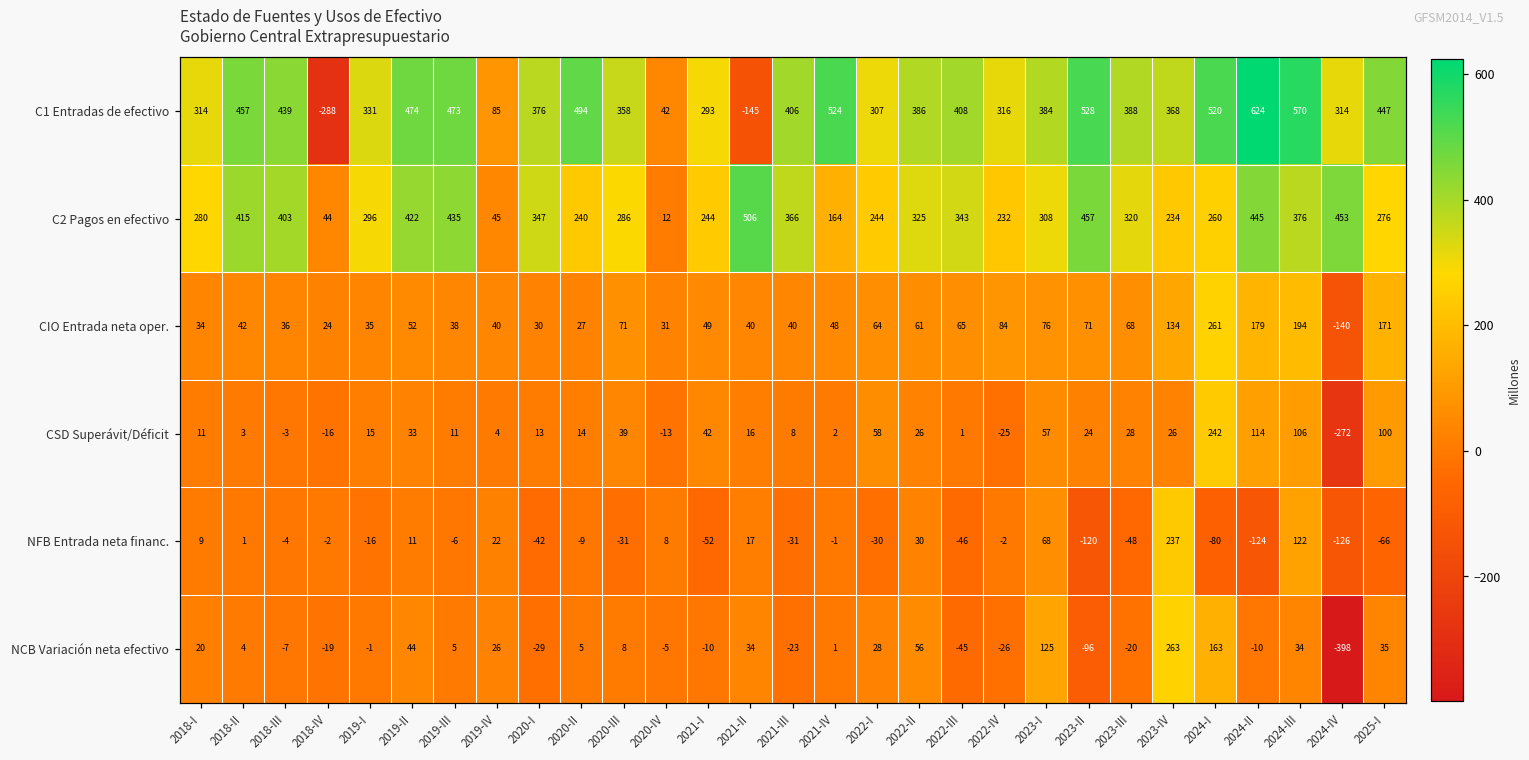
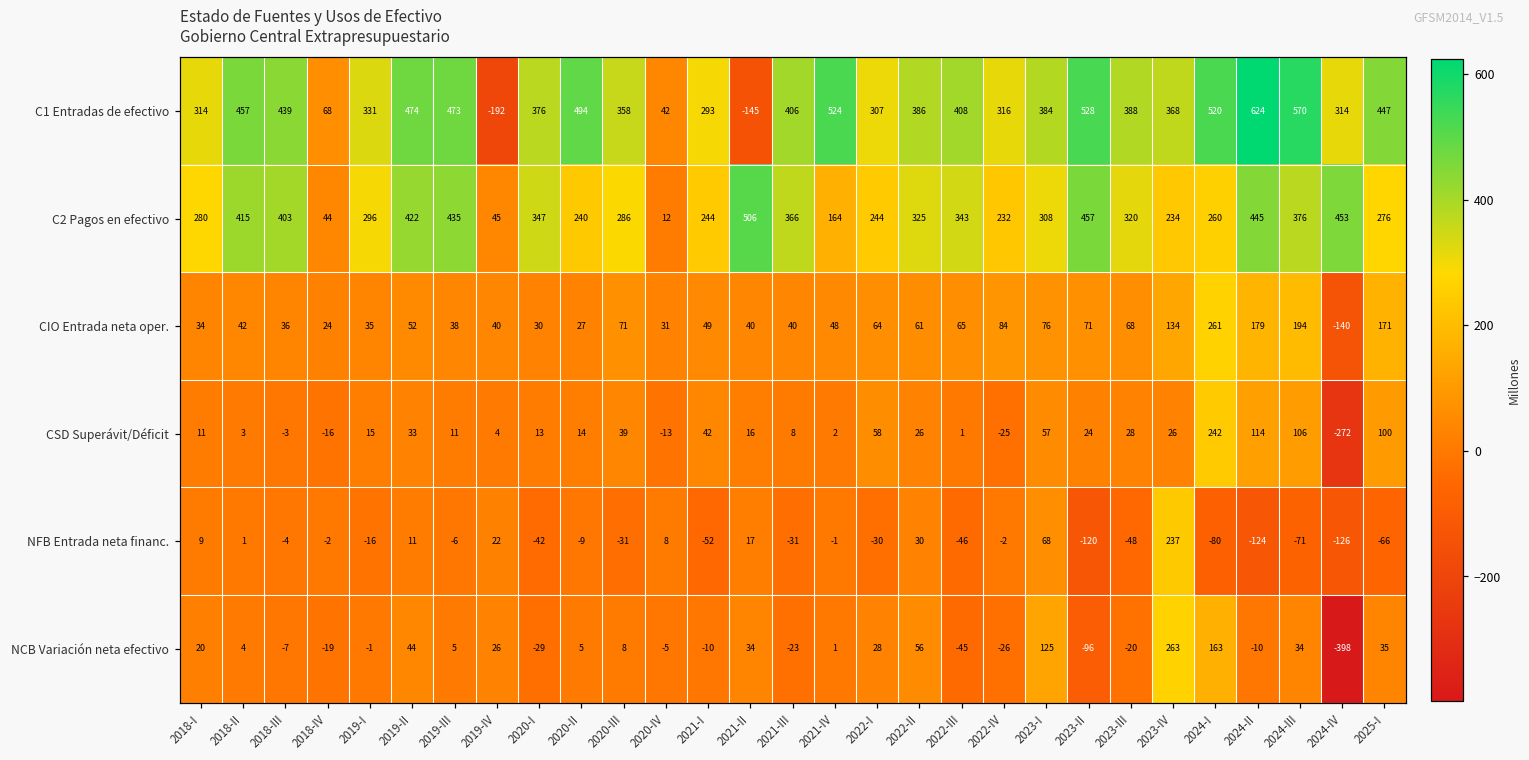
  {
    "C1 Entradas de efectivo": {
      "2018-I": 314,
      "2018-II": 457,
      "2018-III": 439,
-     "2018-IV": -288,
+     "2018-IV": 68,
      "2019-I": 331,
      "2019-II": 474,
      "2019-III": 473,
-     "2019-IV": 85,
+     "2019-IV": -192,
      "2020-I": 376,
      "2020-II": 494,
      "2020-III": 358,
      "2020-IV": 42,
      "2021-I": 293,
      "2021-II": -145,
      "2021-III": 406,
      "2021-IV": 524,
      "2022-I": 307,
      "2022-II": 386,
      "2022-III": 408,
      "2022-IV": 316,
      "2023-I": 384,
      "2023-II": 528,
      "2023-III": 388,
      "2023-IV": 368,
      "2024-I": 520,
      "2024-II": 624,
      "2024-III": 570,
      "2024-IV": 314,
      "2025-I": 447
    },
    "C2 Pagos en efectivo": {
      "2018-I": 280,
      "2018-II": 415,
      "2018-III": 403,
      "2018-IV": 44,
      "2019-I": 296,
      "2019-II": 422,
      "2019-III": 435,
      "2019-IV": 45,
      "2020-I": 347,
      "2020-II": 240,
      "2020-III": 286,
      "2020-IV": 12,
      "2021-I": 244,
      "2021-II": 506,
      "2021-III": 366,
      "2021-IV": 164,
      "2022-I": 244,
      "2022-II": 325,
      "2022-III": 343,
      "2022-IV": 232,
      "2023-I": 308,
      "2023-II": 457,
      "2023-III": 320,
      "2023-IV": 234,
      "2024-I": 260,
      "2024-II": 445,
      "2024-III": 376,
      "2024-IV": 453,
      "2025-I": 276
    },
    "CIO Entrada neta oper.": {
      "2018-I": 34,
      "2018-II": 42,
      "2018-III": 36,
      "2018-IV": 24,
      "2019-I": 35,
      "2019-II": 52,
      "2019-III": 38,
      "2019-IV": 40,
      "2020-I": 30,
      "2020-II": 27,
      "2020-III": 71,
      "2020-IV": 31,
      "2021-I": 49,
      "2021-II": 40,
      "2021-III": 40,
      "2021-IV": 48,
      "2022-I": 64,
      "2022-II": 61,
      "2022-III": 65,
      "2022-IV": 84,
      "2023-I": 76,
      "2023-II": 71,
      "2023-III": 68,
      "2023-IV": 134,
      "2024-I": 261,
      "2024-II": 179,
      "2024-III": 194,
      "2024-IV": -140,
      "2025-I": 171
    },
    "CSD Superávit/Déficit": {
      "2018-I": 11,
      "2018-II": 3,
      "2018-III": -3,
      "2018-IV": -16,
      "2019-I": 15,
      "2019-II": 33,
      "2019-III": 11,
      "2019-IV": 4,
      "2020-I": 13,
      "2020-II": 14,
      "2020-III": 39,
      "2020-IV": -13,
      "2021-I": 42,
      "2021-II": 16,
      "2021-III": 8,
      "2021-IV": 2,
      "2022-I": 58,
      "2022-II": 26,
      "2022-III": 1,
      "2022-IV": -25,
      "2023-I": 57,
      "2023-II": 24,
      "2023-III": 28,
      "2023-IV": 26,
      "2024-I": 242,
      "2024-II": 114,
      "2024-III": 106,
      "2024-IV": -272,
      "2025-I": 100
    },
    "NFB Entrada neta financ.": {
      "2018-I": 9,
      "2018-II": 1,
      "2018-III": -4,
      "2018-IV": -2,
      "2019-I": -16,
      "2019-II": 11,
      "2019-III": -6,
      "2019-IV": 22,
      "2020-I": -42,
      "2020-II": -9,
      "2020-III": -31,
      "2020-IV": 8,
      "2021-I": -52,
      "2021-II": 17,
      "2021-III": -31,
      "2021-IV": -1,
      "2022-I": -30,
      "2022-II": 30,
      "2022-III": -46,
      "2022-IV": -2,
      "2023-I": 68,
      "2023-II": -120,
      "2023-III": -48,
      "2023-IV": 237,
      "2024-I": -80,
      "2024-II": -124,
-     "2024-III": 122,
+     "2024-III": -71,
      "2024-IV": -126,
      "2025-I": -66
    },
    "NCB Variación neta efectivo": {
      "2018-I": 20,
      "2018-II": 4,
      "2018-III": -7,
      "2018-IV": -19,
      "2019-I": -1,
      "2019-II": 44,
      "2019-III": 5,
      "2019-IV": 26,
      "2020-I": -29,
      "2020-II": 5,
      "2020-III": 8,
      "2020-IV": -5,
      "2021-I": -10,
      "2021-II": 34,
      "2021-III": -23,
      "2021-IV": 1,
      "2022-I": 28,
      "2022-II": 56,
      "2022-III": -45,
      "2022-IV": -26,
      "2023-I": 125,
      "2023-II": -96,
      "2023-III": -20,
      "2023-IV": 263,
      "2024-I": 163,
      "2024-II": -10,
      "2024-III": 34,
      "2024-IV": -398,
      "2025-I": 35
    }
  }
